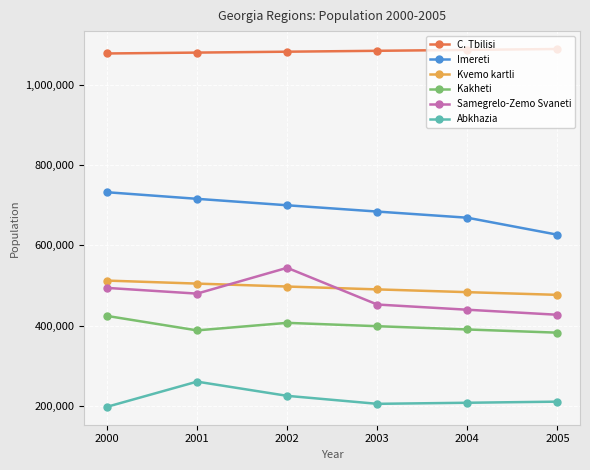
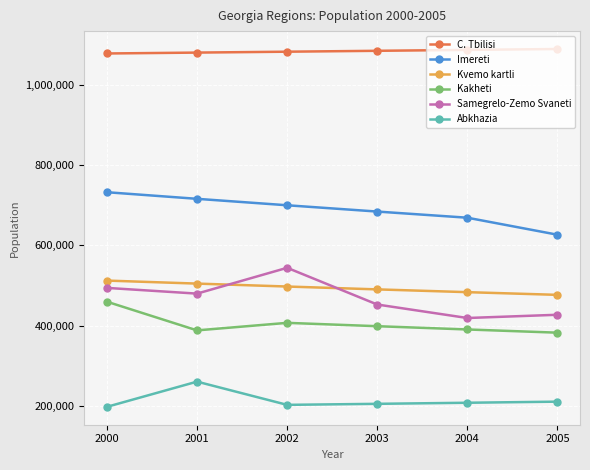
  {
    "Imereti": {
      "2000": "730,000",
      "2001": "720,000",
      "2002": "700,000",
      "2003": "680,000",
      "2004": "670,000",
      "2005": "630,000"
    },
    "Kakheti": {
-     "2000": "420,000",
+     "2000": "460,000",
      "2001": "390,000",
      "2002": "410,000",
      "2003": "400,000",
      "2004": "390,000",
      "2005": "380,000"
    },
    "Samegrelo-Zemo Svaneti": {
      "2000": "490,000",
      "2001": "480,000",
      "2002": "540,000",
      "2003": "450,000",
-     "2004": "440,000",
+     "2004": "420,000",
      "2005": "430,000"
    },
    "Abkhazia": {
      "2000": "200,000",
      "2001": "260,000",
-     "2002": "230,000",
+     "2002": "200,000",
      "2003": "210,000",
      "2004": "210,000",
      "2005": "210,000"
    }
  }
